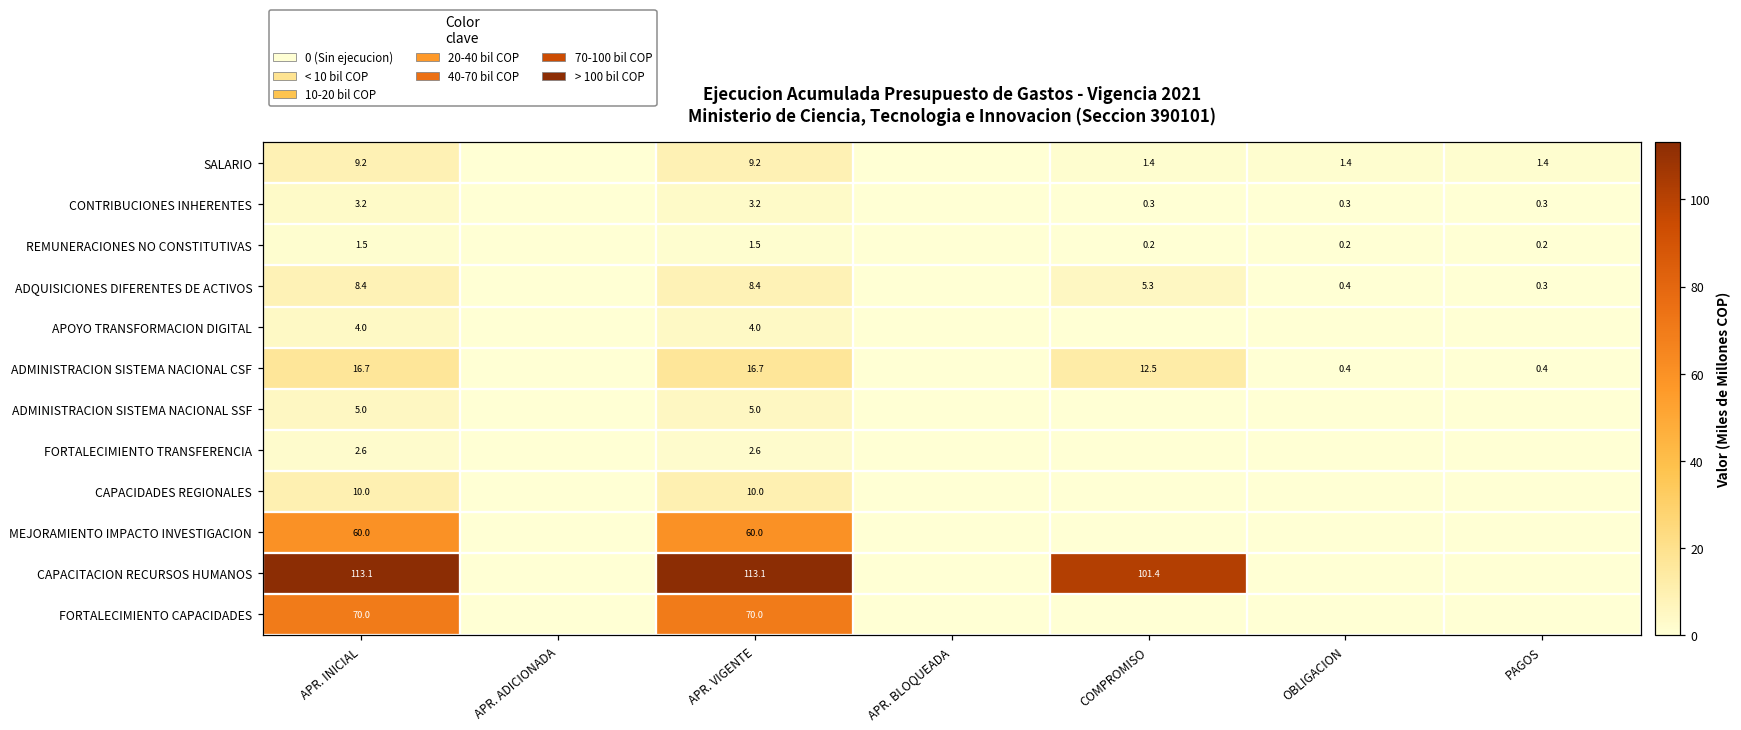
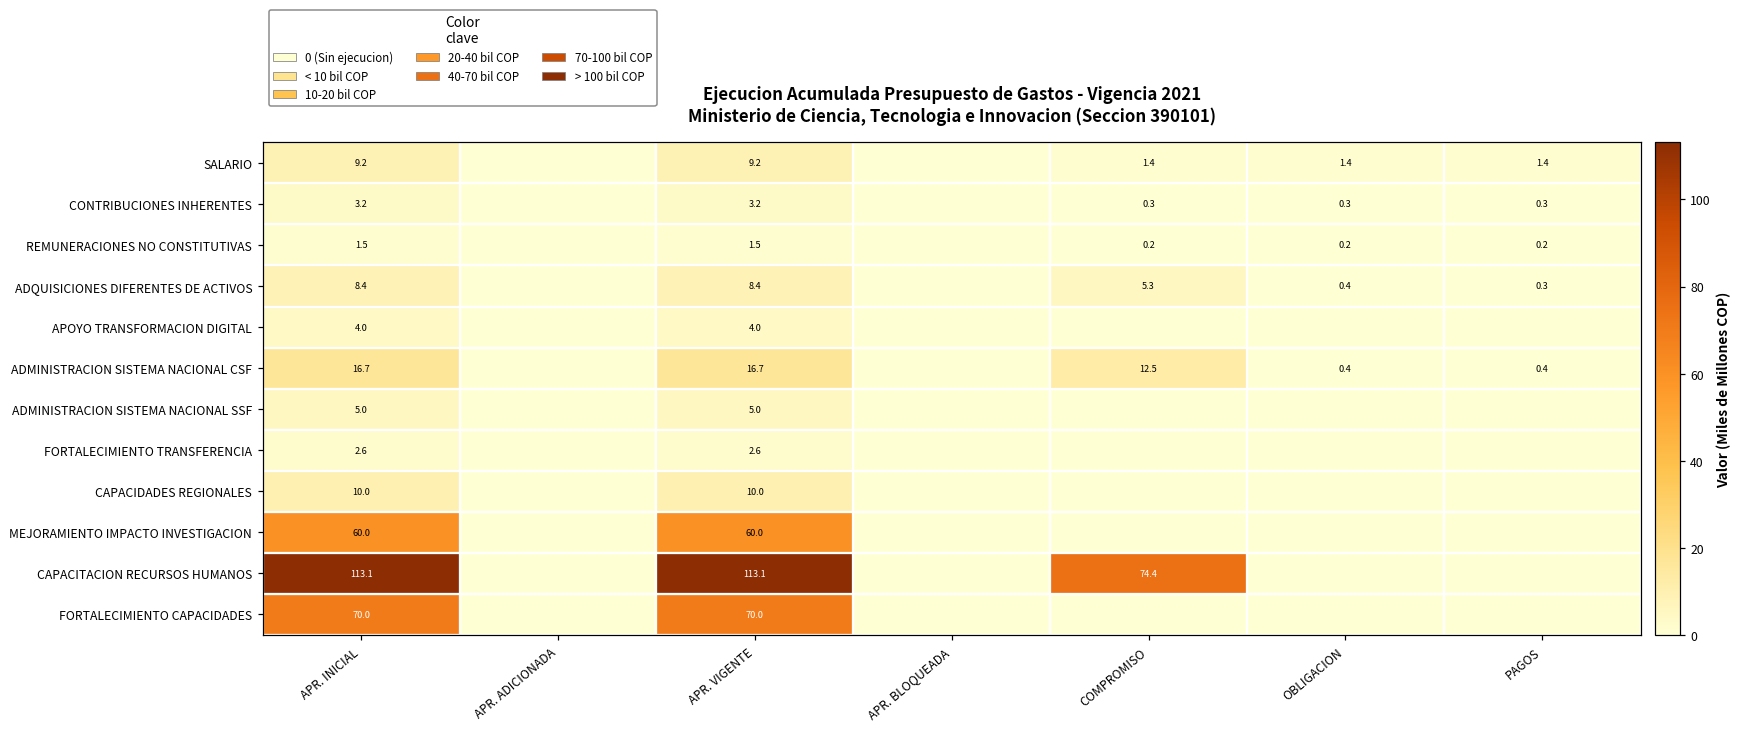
  {
    "SALARIO": {
      "APR. INICIAL": 9.2,
      "APR. VIGENTE": 9.2,
      "COMPROMISO": 1.4,
      "OBLIGACION": 1.4,
      "PAGOS": 1.4
    },
    "CONTRIBUCIONES INHERENTES": {
      "APR. INICIAL": 3.2,
      "APR. VIGENTE": 3.2,
      "COMPROMISO": 0.3,
      "OBLIGACION": 0.3,
      "PAGOS": 0.3
    },
    "REMUNERACIONES NO CONSTITUTIVAS": {
      "APR. INICIAL": 1.5,
      "APR. VIGENTE": 1.5,
      "COMPROMISO": 0.2,
      "OBLIGACION": 0.2,
      "PAGOS": 0.2
    },
    "ADQUISICIONES DIFERENTES DE ACTIVOS": {
      "APR. INICIAL": 8.4,
      "APR. VIGENTE": 8.4,
      "COMPROMISO": 5.3,
      "OBLIGACION": 0.4,
      "PAGOS": 0.3
    },
    "APOYO TRANSFORMACION DIGITAL": {
      "APR. INICIAL": 4.0,
      "APR. VIGENTE": 4.0
    },
    "ADMINISTRACION SISTEMA NACIONAL CSF": {
      "APR. INICIAL": 16.7,
      "APR. VIGENTE": 16.7,
      "COMPROMISO": 12.5,
      "OBLIGACION": 0.4,
      "PAGOS": 0.4
    },
    "ADMINISTRACION SISTEMA NACIONAL SSF": {
      "APR. INICIAL": 5.0,
      "APR. VIGENTE": 5.0
    },
    "FORTALECIMIENTO TRANSFERENCIA": {
      "APR. INICIAL": 2.6,
      "APR. VIGENTE": 2.6
    },
    "CAPACIDADES REGIONALES": {
      "APR. INICIAL": 10.0,
      "APR. VIGENTE": 10.0
    },
    "MEJORAMIENTO IMPACTO INVESTIGACION": {
      "APR. INICIAL": 60.0,
      "APR. VIGENTE": 60.0
    },
    "CAPACITACION RECURSOS HUMANOS": {
      "APR. INICIAL": 113.1,
      "APR. VIGENTE": 113.1,
-     "COMPROMISO": 101.4
+     "COMPROMISO": 74.4
    },
    "FORTALECIMIENTO CAPACIDADES": {
      "APR. INICIAL": 70.0,
      "APR. VIGENTE": 70.0
    }
  }
